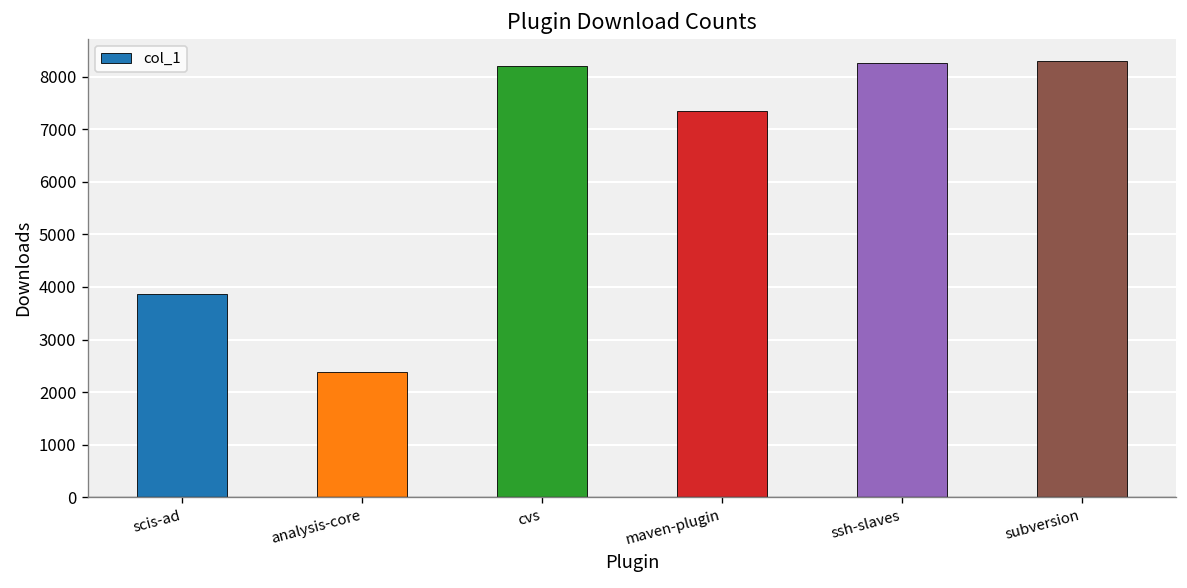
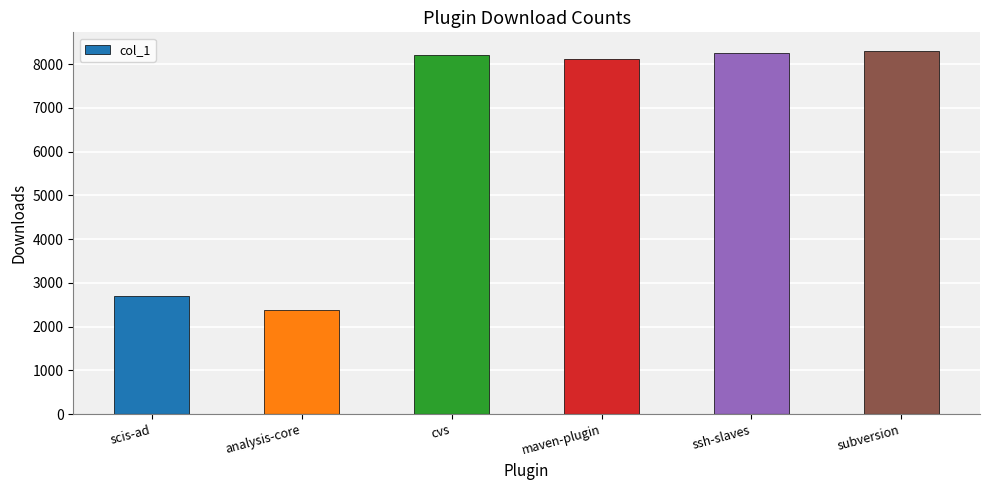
  {
-   "scis-ad": 3900,
+   "scis-ad": 2700,
    "analysis-core": 2400,
    "cvs": 8200,
-   "maven-plugin": 7400,
+   "maven-plugin": 8100,
    "ssh-slaves": 8300,
    "subversion": 8300
  }
